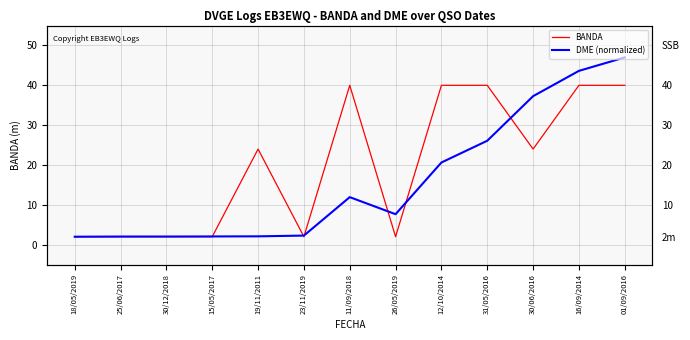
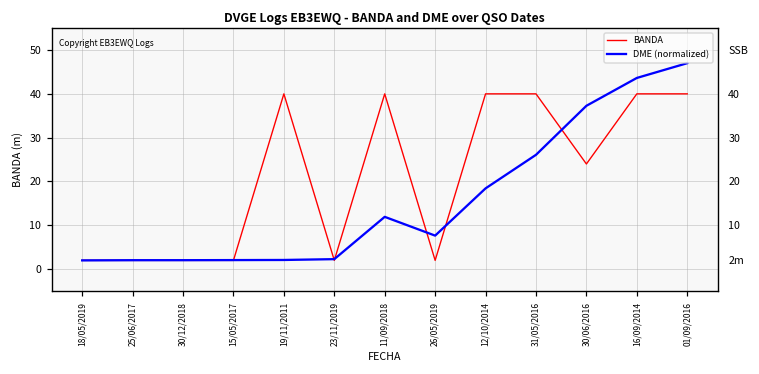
  {
    "BANDA": {
-     "19/11/2011": 24,
+     "19/11/2011": 40,
      "11/09/2018": 40,
      "26/05/2019": 2,
      "12/10/2014": 40,
      "31/05/2016": 40,
      "30/06/2016": 24,
      "16/09/2014": 40,
      "01/09/2016": 40
    },
    "DME (normalized)": {
      "19/11/2011": 2,
      "11/09/2018": 12,
      "26/05/2019": 8,
-     "12/10/2014": 21,
+     "12/10/2014": 18,
      "31/05/2016": 26,
      "30/06/2016": 37,
      "16/09/2014": 44
    }
  }
